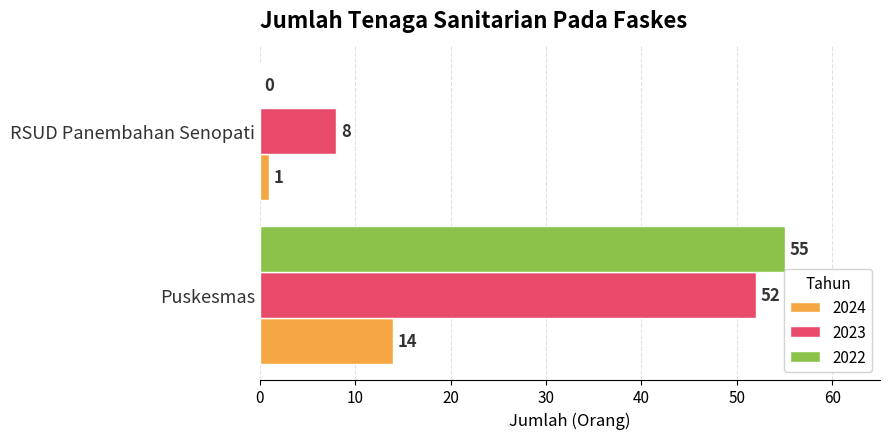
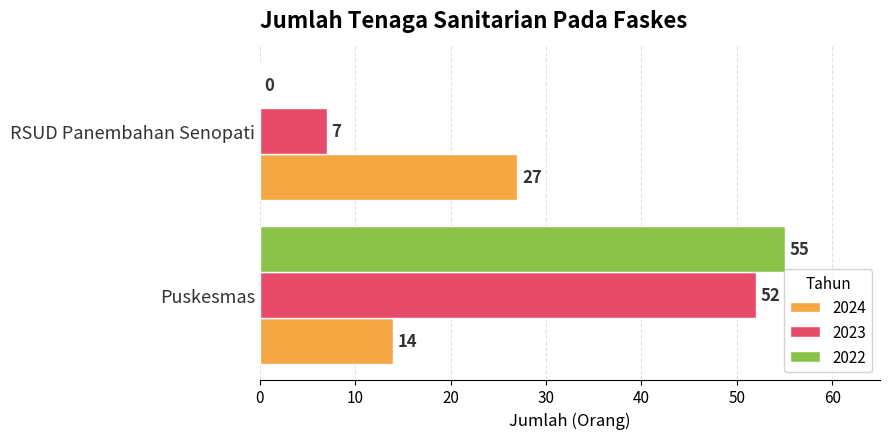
  {
    "2024": {
-     "RSUD Panembahan Senopati": 1,
+     "RSUD Panembahan Senopati": 27,
      "Puskesmas": 14
    },
    "2023": {
-     "RSUD Panembahan Senopati": 8,
+     "RSUD Panembahan Senopati": 7,
      "Puskesmas": 52
    },
    "2022": {
      "RSUD Panembahan Senopati": 0,
      "Puskesmas": 55
    }
  }
